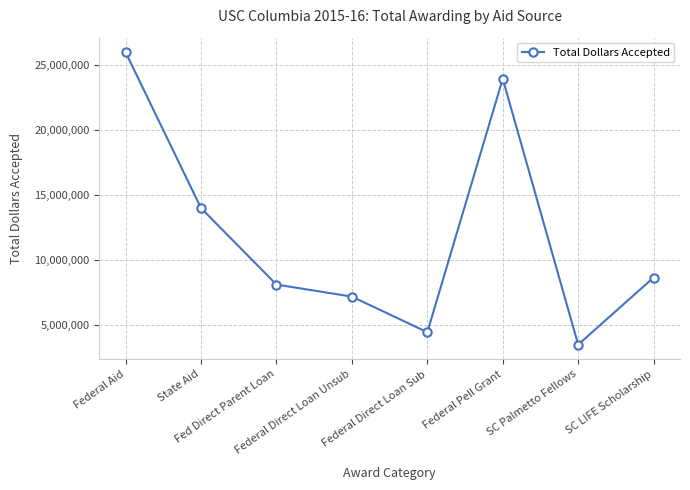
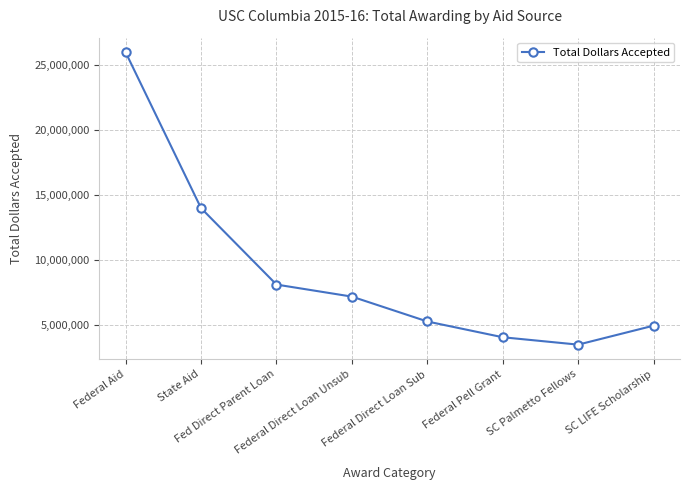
  {
    "Federal Aid": "26,000,000",
    "State Aid": "14,000,000",
    "Fed Direct Parent Loan": "8,100,000",
    "Federal Direct Loan Unsub": "7,200,000",
-   "Federal Direct Loan Sub": "4,500,000",
-   "Federal Pell Grant": "24,000,000",
+   "Federal Direct Loan Sub": "5,300,000",
+   "Federal Pell Grant": "4,100,000",
    "SC Palmetto Fellows": "3,500,000",
-   "SC LIFE Scholarship": "8,700,000"
+   "SC LIFE Scholarship": "5,000,000"
  }
